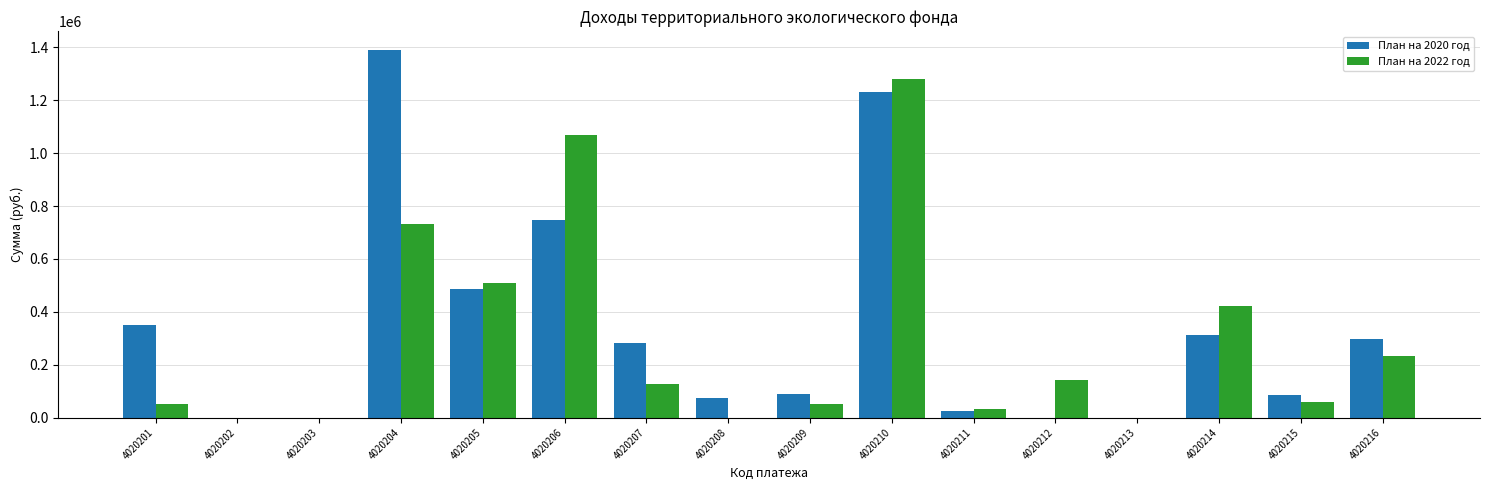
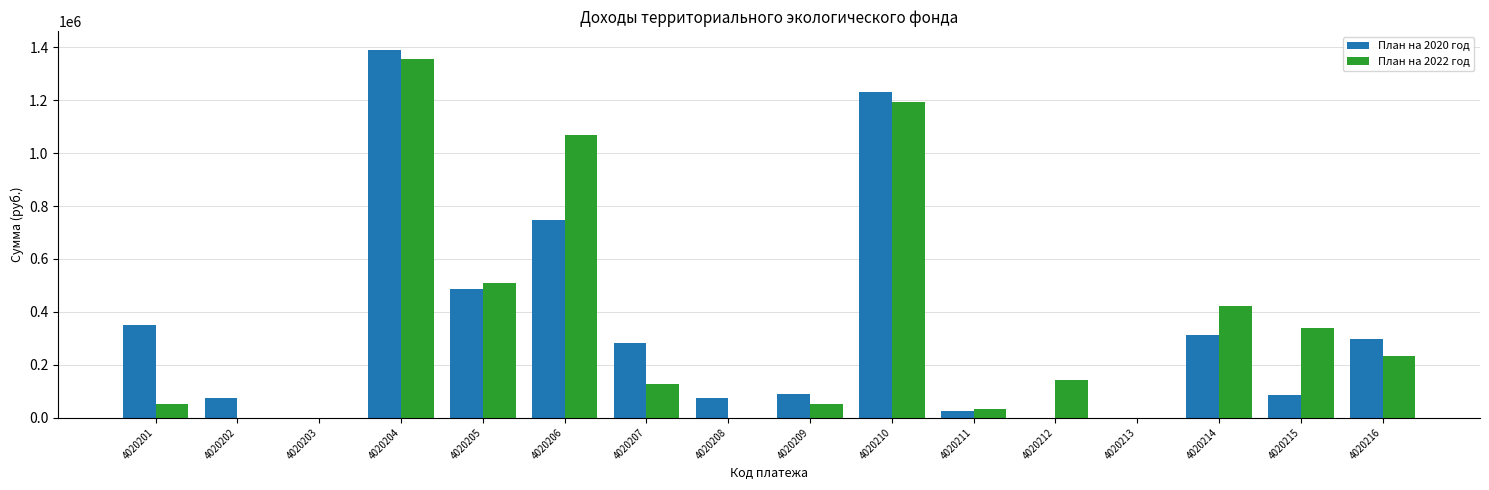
  {
    "План на 2020 год": {
      "4020201": 350000,
-     "4020202": 0,
+     "4020202": 70000,
      "4020203": 0,
      "4020204": 1390000,
      "4020205": 490000,
      "4020206": 750000,
      "4020207": 280000,
      "4020208": 80000,
      "4020209": 90000,
      "4020210": 1230000,
      "4020211": 20000,
      "4020212": 0,
      "4020213": 0,
      "4020214": 310000,
      "4020215": 90000,
      "4020216": 300000
    },
    "План на 2022 год": {
      "4020201": 50000,
      "4020202": 0,
      "4020203": 0,
-     "4020204": 730000,
+     "4020204": 1360000,
      "4020205": 510000,
      "4020206": 1070000,
      "4020207": 130000,
      "4020208": 0,
      "4020209": 50000,
-     "4020210": 1280000,
+     "4020210": 1190000,
      "4020211": 30000,
      "4020212": 140000,
      "4020213": 0,
      "4020214": 420000,
-     "4020215": 60000,
+     "4020215": 340000,
      "4020216": 230000
    }
  }
